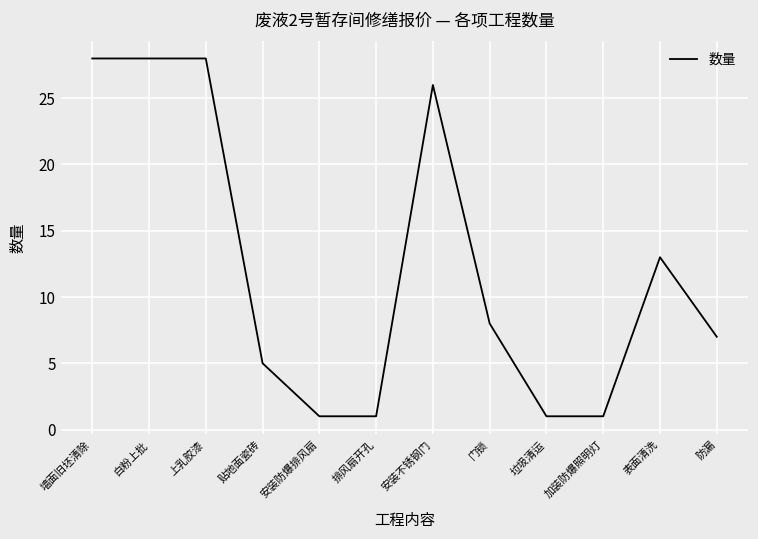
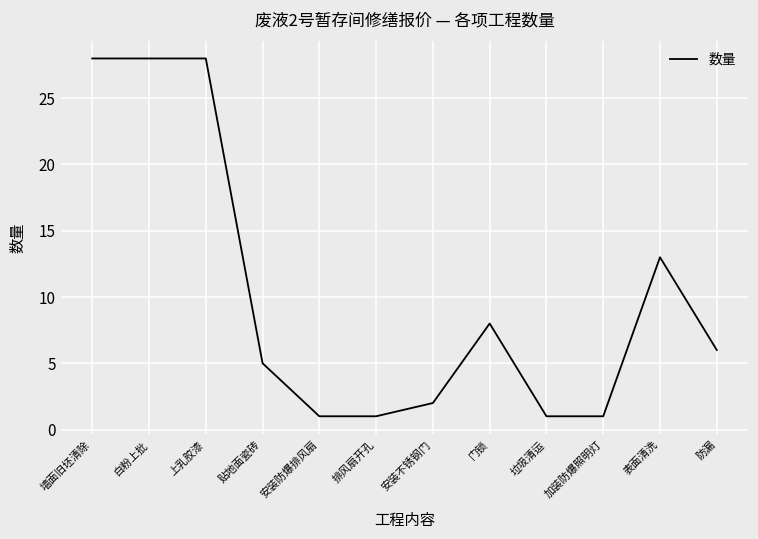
  {
    "墙面旧坯清除": 28,
    "白粉上批": 28,
    "上乳胶漆": 28,
    "贴地面瓷砖": 5,
    "安装防爆排风扇": 1,
    "排风扇开孔": 1,
-   "安装不锈钢门": 26,
+   "安装不锈钢门": 2,
    "门锁": 8,
    "垃圾清运": 1,
    "加装防爆照明灯": 1,
    "表面清洗": 13,
-   "防漏": 7
+   "防漏": 6
  }
